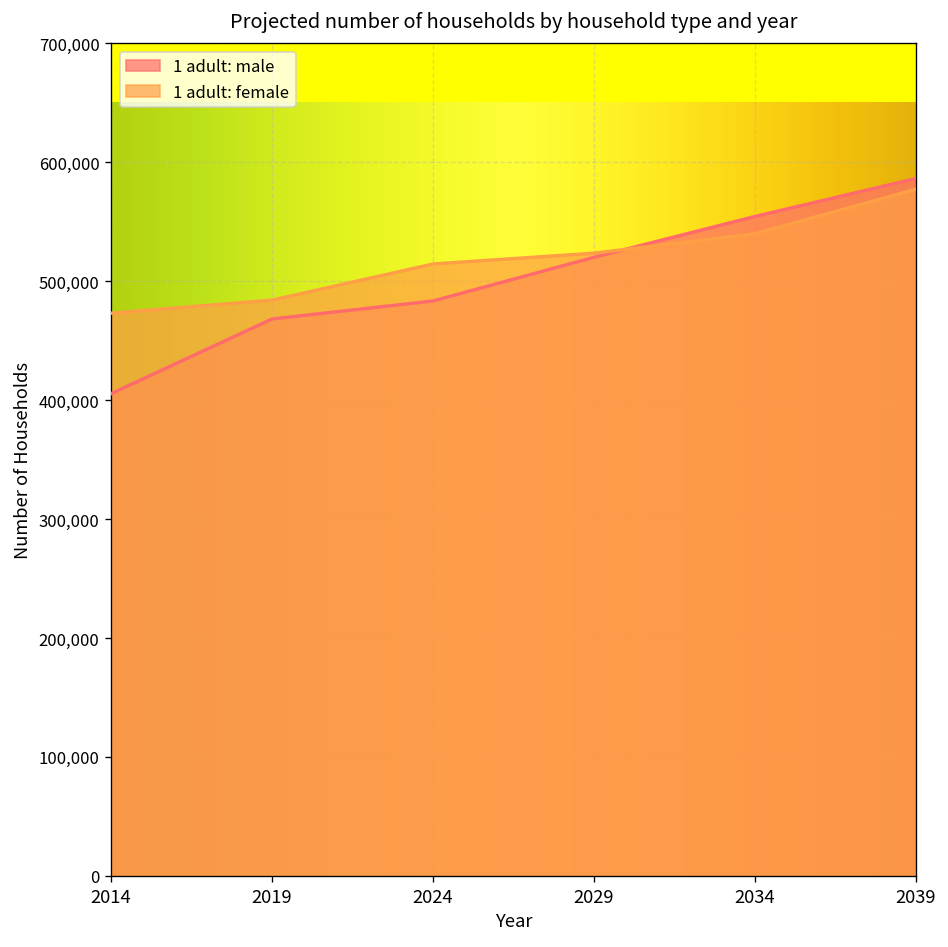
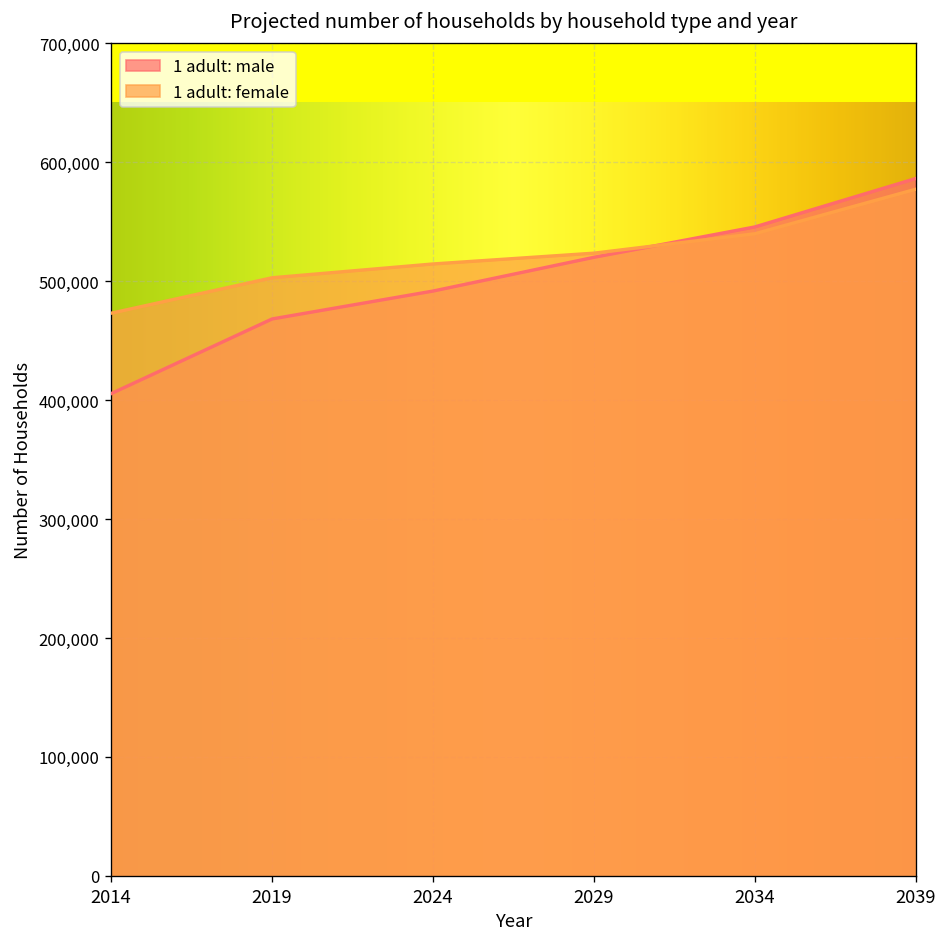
  {
    "1 adult: male": {
      "2014": "410,000",
      "2019": "470,000",
-     "2024": "480,000",
+     "2024": "490,000",
      "2029": "520,000",
-     "2034": "554,000",
+     "2034": "546,000",
      "2039": "590,000"
    },
    "1 adult: female": {
      "2014": "470,000",
-     "2019": "480,000",
+     "2019": "500,000",
      "2024": "510,000",
      "2029": "520,000",
      "2034": "540,000",
      "2039": "580,000"
    }
  }
